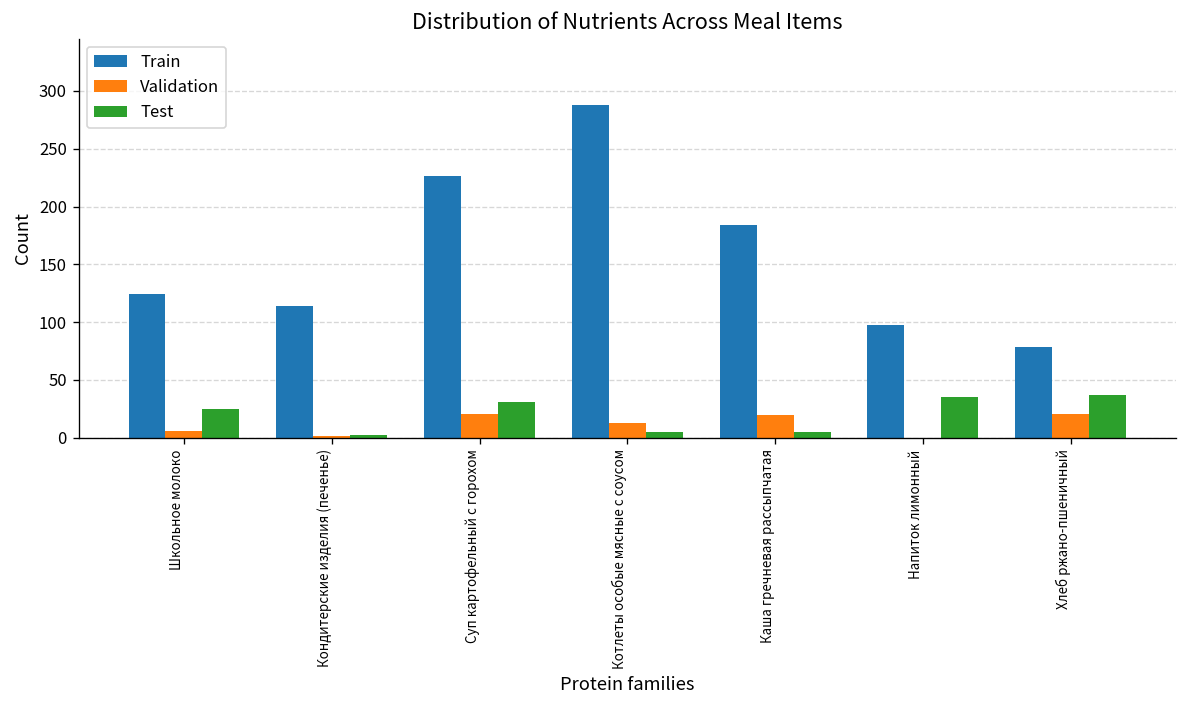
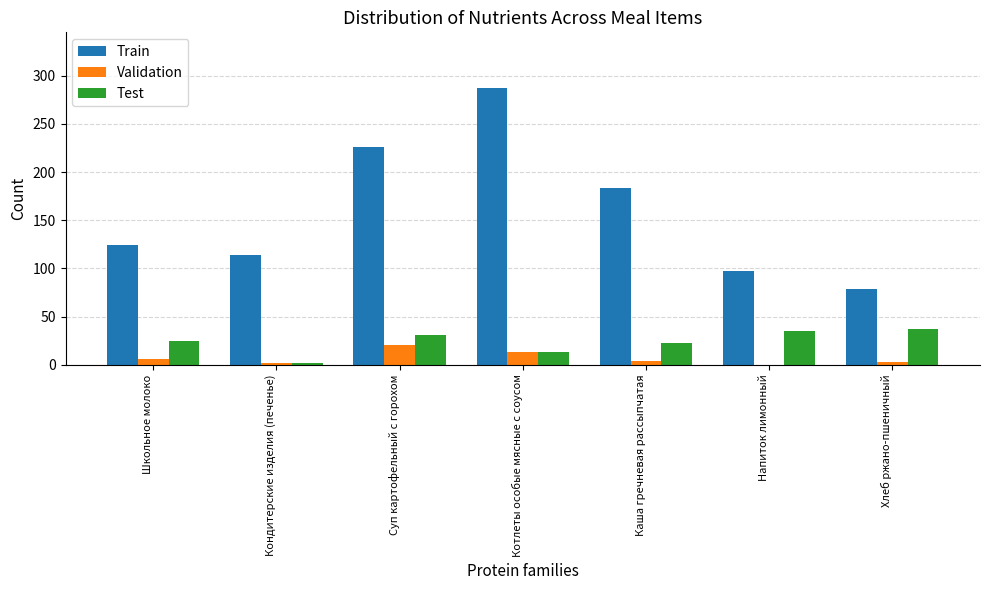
  {
    "Train": {
      "Школьное молоко": 120,
      "Кондитерские изделия (печенье)": 110,
      "Суп картофельный с горохом": 230,
      "Котлеты особые мясные с соусом": 290,
      "Каша гречневая рассыпчатая": 180,
      "Напиток лимонный": 100,
      "Хлеб ржано-пшеничный": 80
    },
    "Validation": {
      "Школьное молоко": 10,
      "Суп картофельный с горохом": 20,
      "Котлеты особые мясные с соусом": 10,
-     "Каша гречневая рассыпчатая": 20,
-     "Хлеб ржано-пшеничный": 20
+     "Каша гречневая рассыпчатая": 0,
+     "Хлеб ржано-пшеничный": 0
    },
    "Test": {
      "Школьное молоко": 30,
      "Суп картофельный с горохом": 30,
-     "Котлеты особые мясные с соусом": 0,
-     "Каша гречневая рассыпчатая": 0,
+     "Котлеты особые мясные с соусом": 10,
+     "Каша гречневая рассыпчатая": 20,
      "Напиток лимонный": 40,
      "Хлеб ржано-пшеничный": 40
    }
  }
